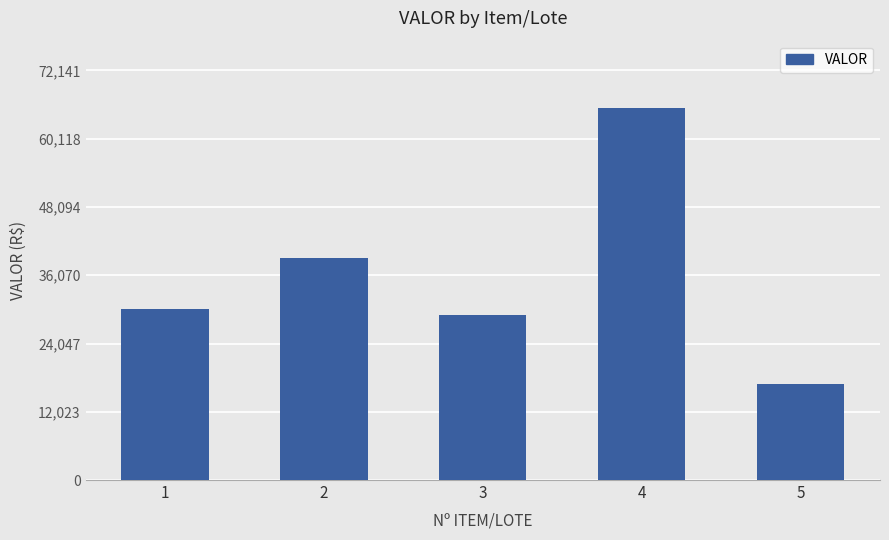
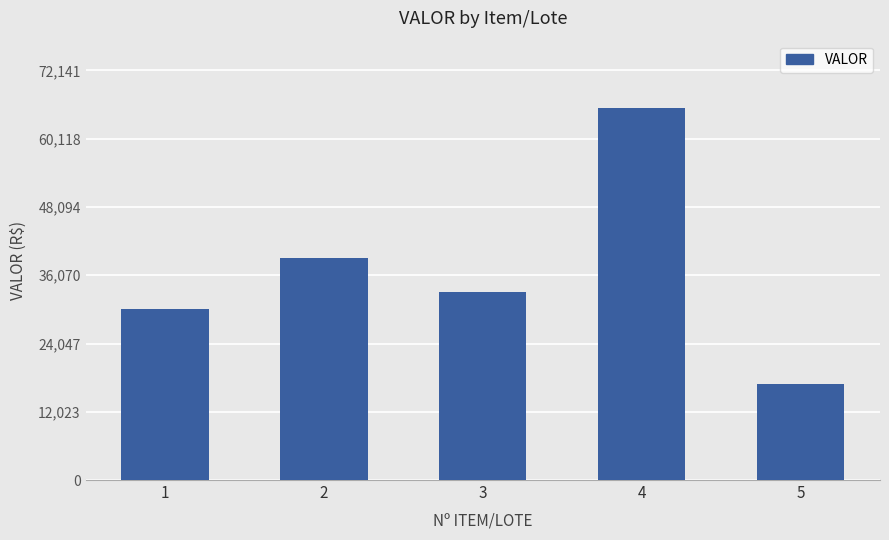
  {
    "1": "30,000",
    "2": "39,000",
-   "3": "29,000",
+   "3": "33,000",
    "4": "66,000",
    "5": "17,000"
  }
